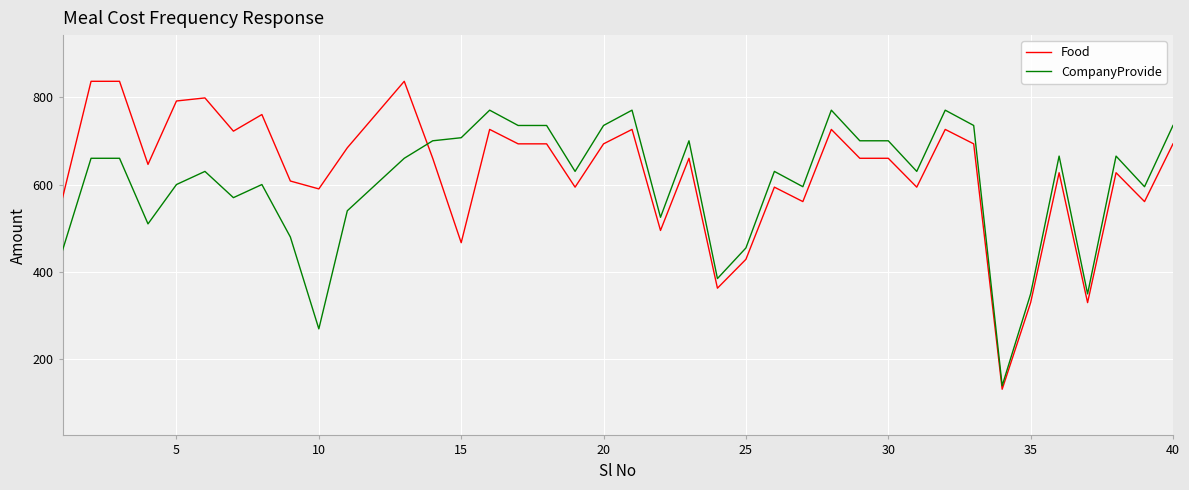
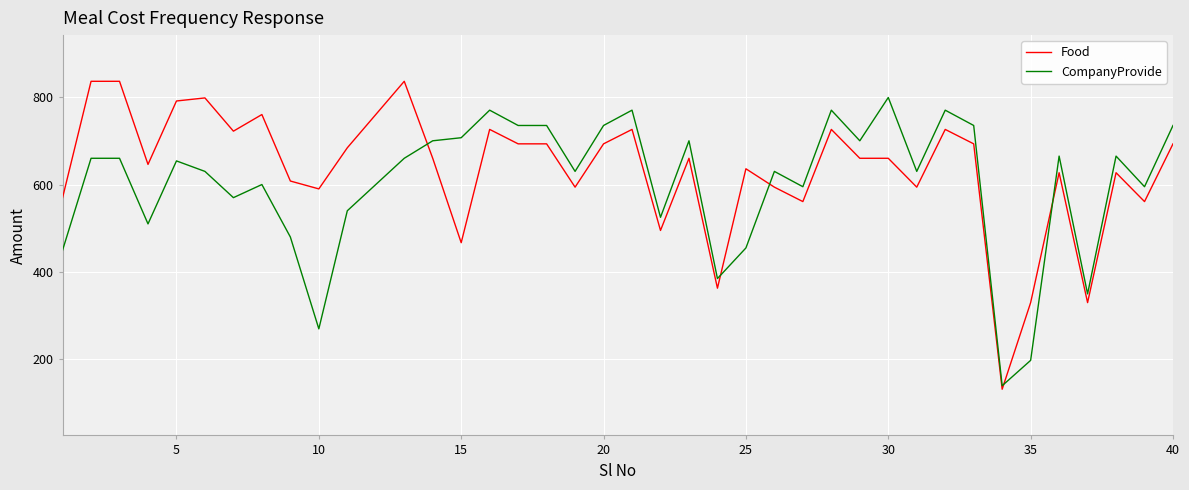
  {
    "Food": {
      "5": 790,
      "10": 590,
      "15": 470,
      "20": 690,
-     "25": 430,
+     "25": 640,
      "30": 660,
      "35": 330,
      "40": 690
    },
    "CompanyProvide": {
-     "5": 600,
+     "5": 650,
      "10": 270,
      "15": 710,
      "20": 740,
      "25": 460,
-     "30": 700,
-     "35": 350,
+     "30": 800,
+     "35": 200,
      "40": 740
    }
  }
